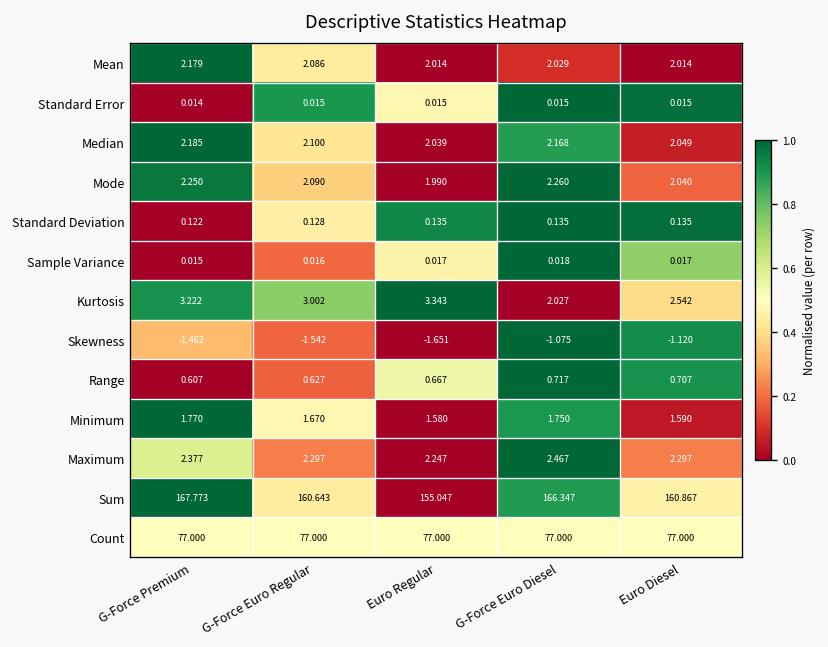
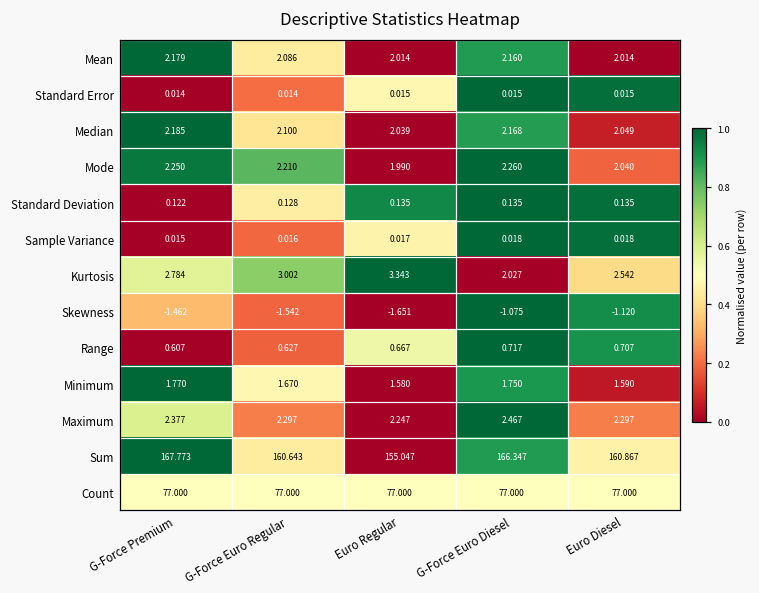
  {
    "Mean": {
      "G-Force Premium": 2.179,
      "G-Force Euro Regular": 2.086,
      "Euro Regular": 2.014,
-     "G-Force Euro Diesel": 2.029,
+     "G-Force Euro Diesel": 2.160,
      "Euro Diesel": 2.014
    },
    "Standard Error": {
      "G-Force Premium": 0.014,
-     "G-Force Euro Regular": 0.015,
+     "G-Force Euro Regular": 0.014,
      "Euro Regular": 0.015,
      "G-Force Euro Diesel": 0.015,
      "Euro Diesel": 0.015
    },
    "Median": {
      "G-Force Premium": 2.185,
      "G-Force Euro Regular": 2.100,
      "Euro Regular": 2.039,
      "G-Force Euro Diesel": 2.168,
      "Euro Diesel": 2.049
    },
    "Mode": {
      "G-Force Premium": 2.250,
-     "G-Force Euro Regular": 2.090,
+     "G-Force Euro Regular": 2.210,
      "Euro Regular": 1.990,
      "G-Force Euro Diesel": 2.260,
      "Euro Diesel": 2.040
    },
    "Standard Deviation": {
      "G-Force Premium": 0.122,
      "G-Force Euro Regular": 0.128,
      "Euro Regular": 0.135,
      "G-Force Euro Diesel": 0.135,
      "Euro Diesel": 0.135
    },
    "Sample Variance": {
      "G-Force Premium": 0.015,
      "G-Force Euro Regular": 0.016,
      "Euro Regular": 0.017,
      "G-Force Euro Diesel": 0.018,
-     "Euro Diesel": 0.017
+     "Euro Diesel": 0.018
    },
    "Kurtosis": {
-     "G-Force Premium": 3.222,
+     "G-Force Premium": 2.784,
      "G-Force Euro Regular": 3.002,
      "Euro Regular": 3.343,
      "G-Force Euro Diesel": 2.027,
      "Euro Diesel": 2.542
    },
    "Skewness": {
      "G-Force Premium": -1.462,
      "G-Force Euro Regular": -1.542,
      "Euro Regular": -1.651,
      "G-Force Euro Diesel": -1.075,
      "Euro Diesel": -1.120
    },
    "Range": {
      "G-Force Premium": 0.607,
      "G-Force Euro Regular": 0.627,
      "Euro Regular": 0.667,
      "G-Force Euro Diesel": 0.717,
      "Euro Diesel": 0.707
    },
    "Minimum": {
      "G-Force Premium": 1.770,
      "G-Force Euro Regular": 1.670,
      "Euro Regular": 1.580,
      "G-Force Euro Diesel": 1.750,
      "Euro Diesel": 1.590
    },
    "Maximum": {
      "G-Force Premium": 2.377,
      "G-Force Euro Regular": 2.297,
      "Euro Regular": 2.247,
      "G-Force Euro Diesel": 2.467,
      "Euro Diesel": 2.297
    },
    "Sum": {
      "G-Force Premium": 167.773,
      "G-Force Euro Regular": 160.643,
      "Euro Regular": 155.047,
      "G-Force Euro Diesel": 166.347,
      "Euro Diesel": 160.867
    },
    "Count": {
      "G-Force Premium": 77.000,
      "G-Force Euro Regular": 77.000,
      "Euro Regular": 77.000,
      "G-Force Euro Diesel": 77.000,
      "Euro Diesel": 77.000
    }
  }
